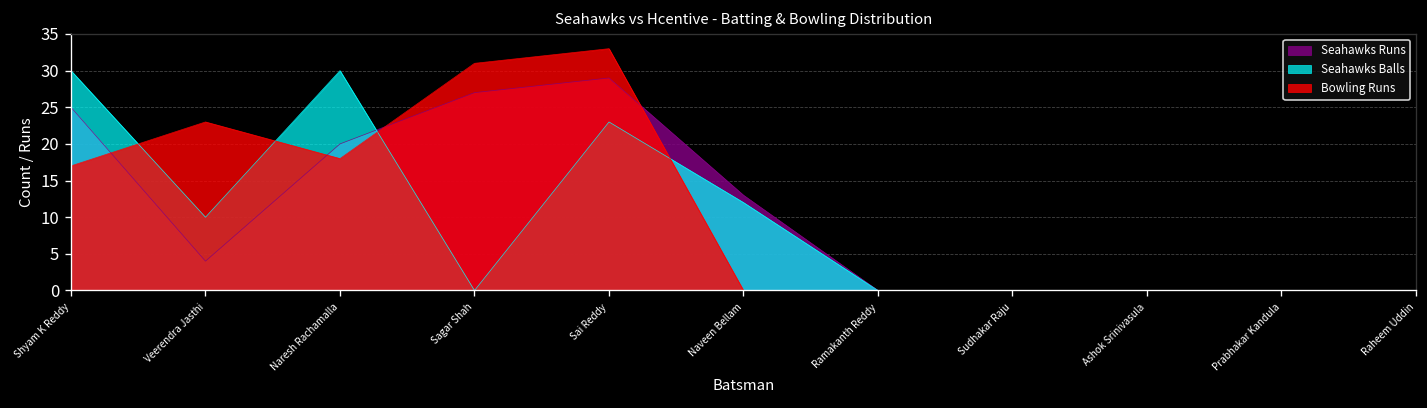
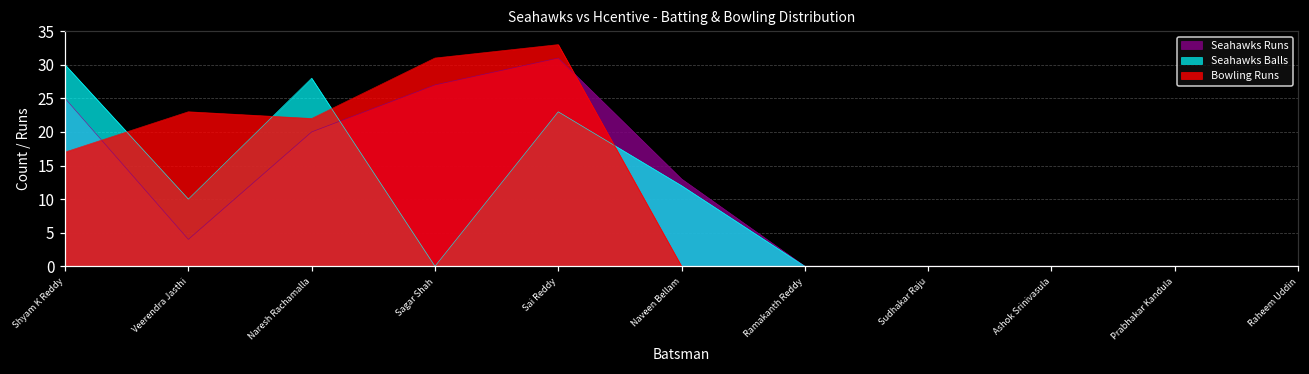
  {
    "Seahawks Runs": {
      "Shyam K Reddy": 25,
      "Veerendra Jasthi": 4,
      "Naresh Rachamalla": 20,
      "Sagar Shah": 27,
-     "Sai Reddy": 29,
+     "Sai Reddy": 31,
      "Naveen Bellam": 13
    },
    "Seahawks Balls": {
      "Shyam K Reddy": 30,
      "Veerendra Jasthi": 10,
-     "Naresh Rachamalla": 30,
+     "Naresh Rachamalla": 28,
      "Sagar Shah": 0,
      "Sai Reddy": 23,
      "Naveen Bellam": 12
    },
    "Bowling Runs": {
      "Shyam K Reddy": 17,
      "Veerendra Jasthi": 23,
-     "Naresh Rachamalla": 18,
+     "Naresh Rachamalla": 22,
      "Sagar Shah": 31,
      "Sai Reddy": 33,
      "Naveen Bellam": 0
    }
  }
